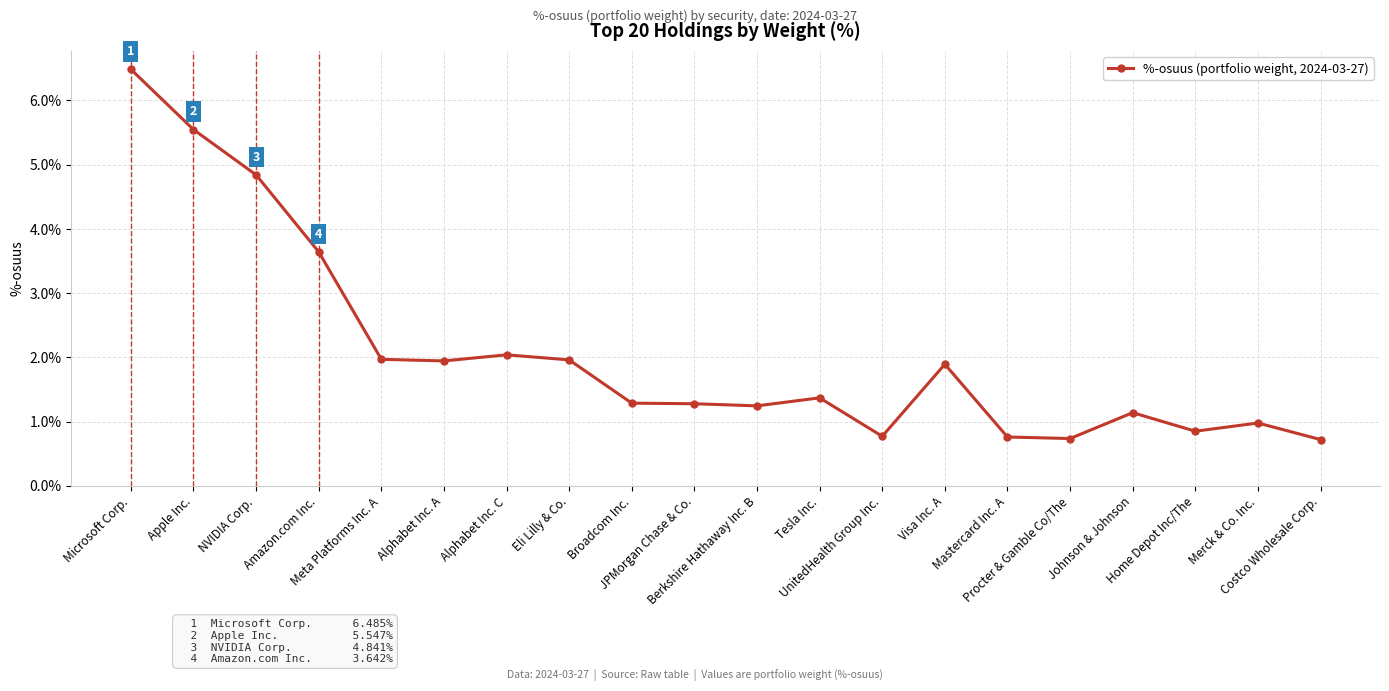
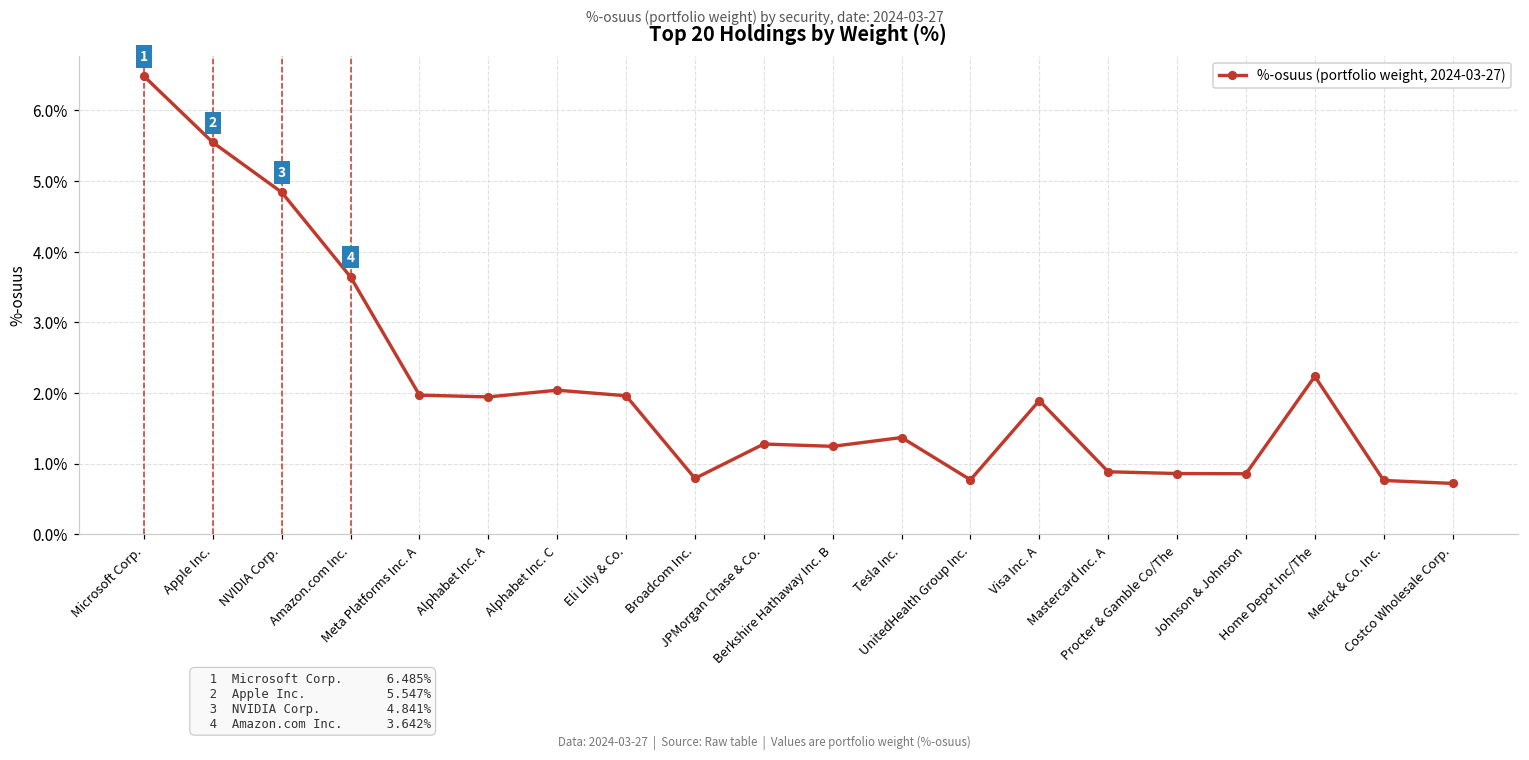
  {
    "Meta Platforms Inc. A": "2.0%",
    "Alphabet Inc. A": "1.9%",
    "Alphabet Inc. C": "2.0%",
    "Eli Lilly & Co.": "2.0%",
-   "Broadcom Inc.": "1.3%",
+   "Broadcom Inc.": "0.8%",
    "JPMorgan Chase & Co.": "1.3%",
    "Berkshire Hathaway Inc. B": "1.2%",
    "Tesla Inc.": "1.4%",
    "UnitedHealth Group Inc.": "0.8%",
    "Visa Inc. A": "1.9%",
-   "Mastercard Inc. A": "0.8%",
-   "Procter & Gamble Co/The": "0.7%",
-   "Johnson & Johnson": "1.1%",
-   "Home Depot Inc/The": "0.8%",
-   "Merck & Co. Inc.": "1.0%",
+   "Mastercard Inc. A": "0.9%",
+   "Procter & Gamble Co/The": "0.9%",
+   "Johnson & Johnson": "0.9%",
+   "Home Depot Inc/The": "2.2%",
+   "Merck & Co. Inc.": "0.8%",
    "Costco Wholesale Corp.": "0.7%"
  }
